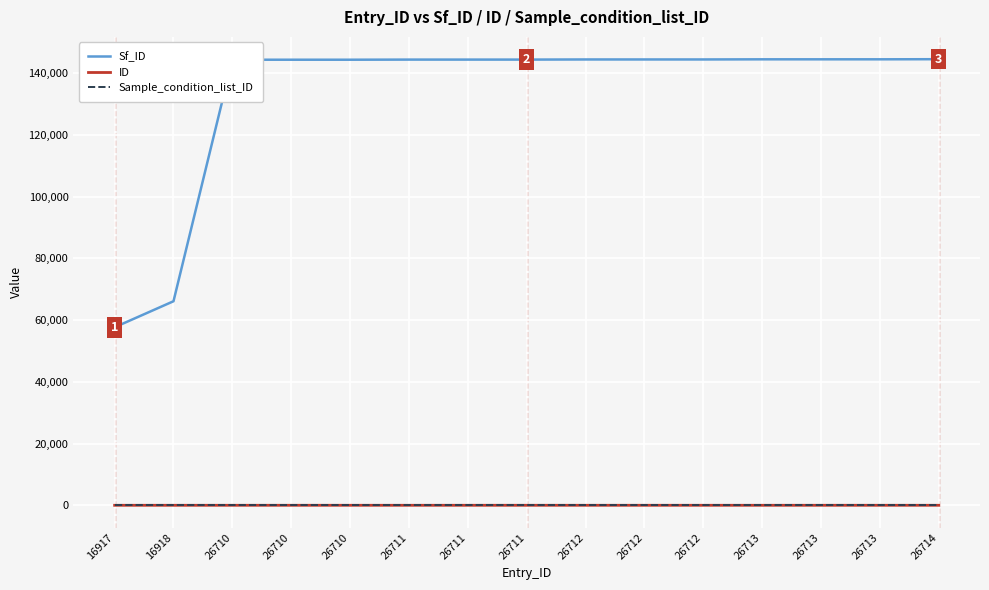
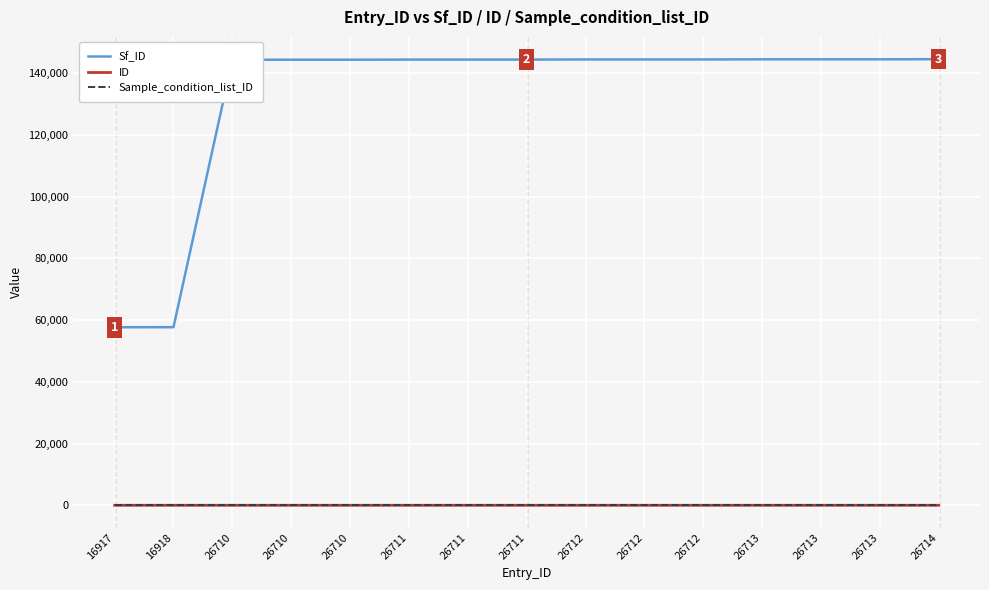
  {
    "Sf_ID": {
-     "16918": "66,000"
+     "16918": "58,000"
    },
    "Sample_condition_list_ID": {
      "16917": "0",
      "16918": "0",
      "26714": "0"
    }
  }
